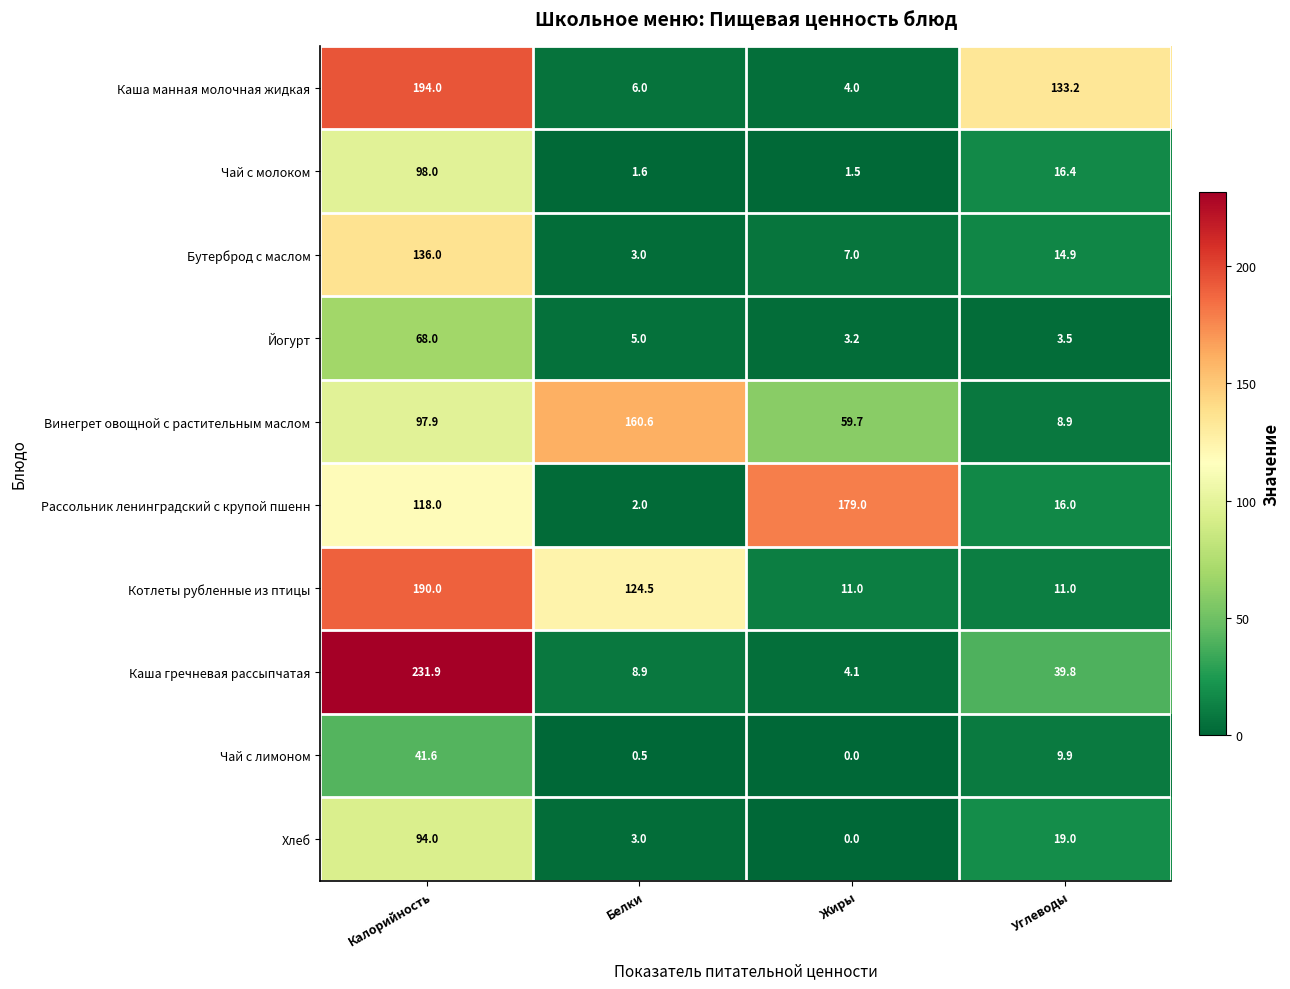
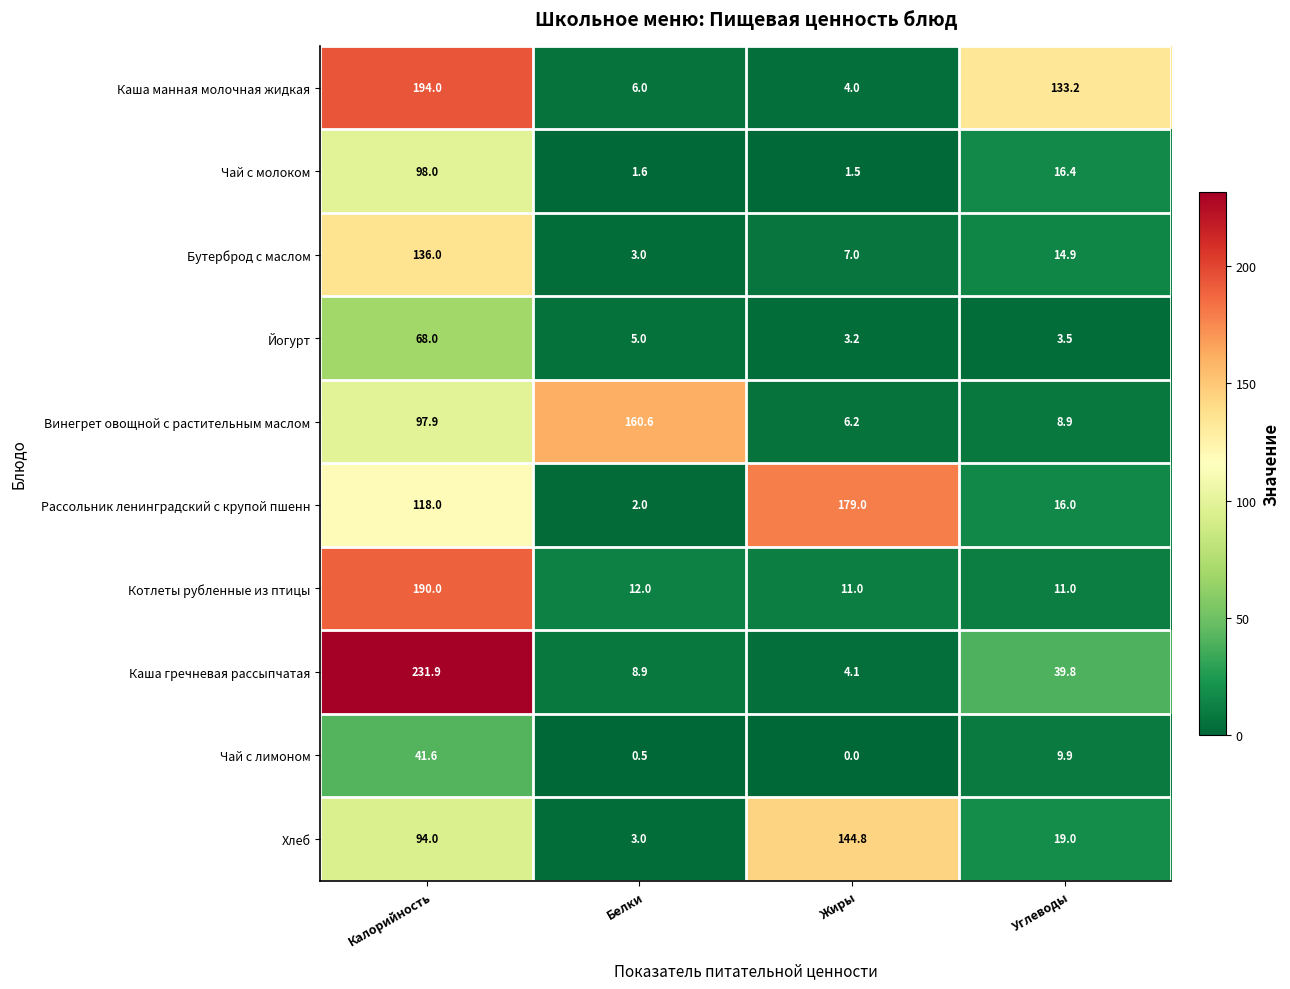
  {
    "Каша манная молочная жидкая": {
      "Калорийность": 194.0,
      "Белки": 6.0,
      "Жиры": 4.0,
      "Углеводы": 133.2
    },
    "Чай с молоком": {
      "Калорийность": 98.0,
      "Белки": 1.6,
      "Жиры": 1.5,
      "Углеводы": 16.4
    },
    "Бутерброд с маслом": {
      "Калорийность": 136.0,
      "Белки": 3.0,
      "Жиры": 7.0,
      "Углеводы": 14.9
    },
    "Йогурт": {
      "Калорийность": 68.0,
      "Белки": 5.0,
      "Жиры": 3.2,
      "Углеводы": 3.5
    },
    "Винегрет овощной с растительным маслом": {
      "Калорийность": 97.9,
      "Белки": 160.6,
-     "Жиры": 59.7,
+     "Жиры": 6.2,
      "Углеводы": 8.9
    },
    "Рассольник ленинградский с крупой пшенн": {
      "Калорийность": 118.0,
      "Белки": 2.0,
      "Жиры": 179.0,
      "Углеводы": 16.0
    },
    "Котлеты рубленные из птицы": {
      "Калорийность": 190.0,
-     "Белки": 124.5,
+     "Белки": 12.0,
      "Жиры": 11.0,
      "Углеводы": 11.0
    },
    "Каша гречневая рассыпчатая": {
      "Калорийность": 231.9,
      "Белки": 8.9,
      "Жиры": 4.1,
      "Углеводы": 39.8
    },
    "Чай с лимоном": {
      "Калорийность": 41.6,
      "Белки": 0.5,
      "Жиры": 0.0,
      "Углеводы": 9.9
    },
    "Хлеб": {
      "Калорийность": 94.0,
      "Белки": 3.0,
-     "Жиры": 0.0,
+     "Жиры": 144.8,
      "Углеводы": 19.0
    }
  }
